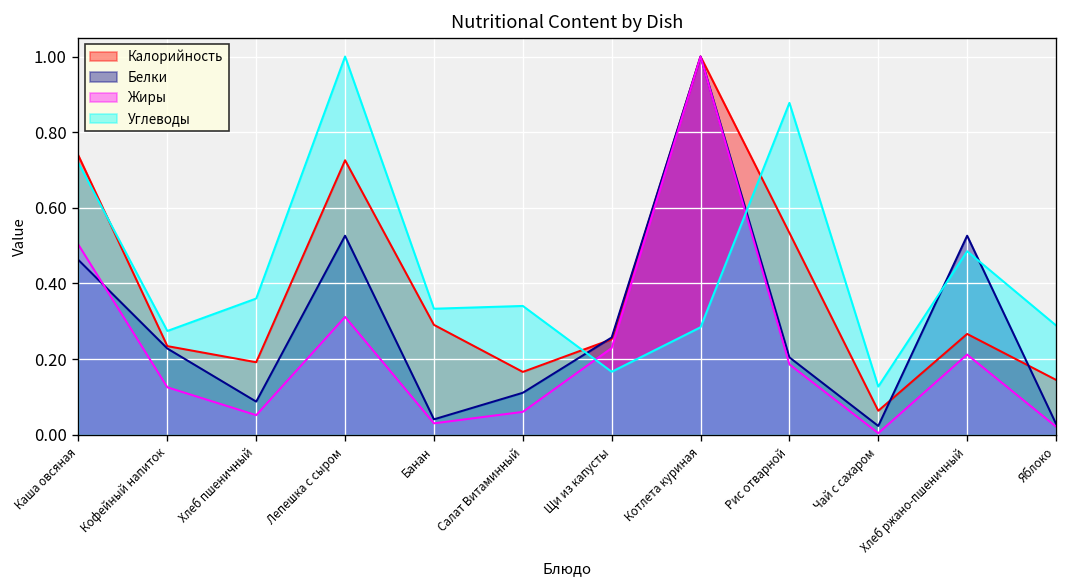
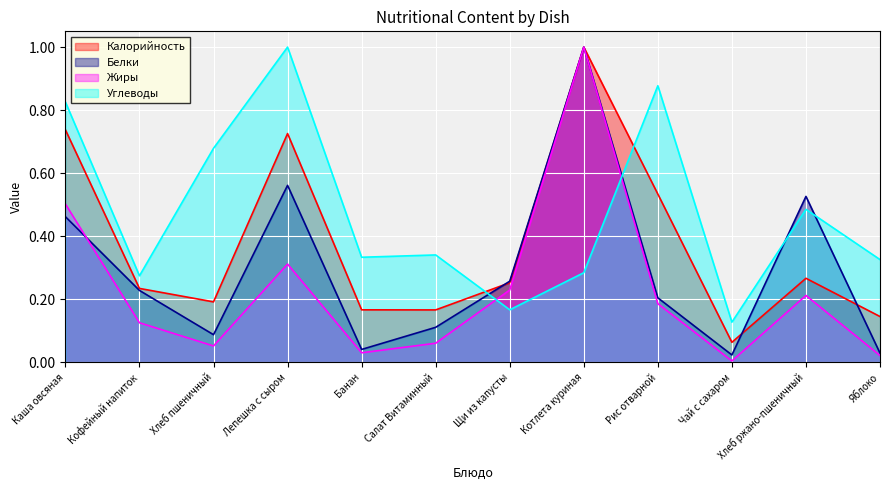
  {
    "Калорийность": {
      "Каша овсяная": 0.74,
      "Хлеб пшеничный": 0.19,
      "Лепешка с сыром": 0.73,
-     "Банан": 0.29,
+     "Банан": 0.17,
      "Салат Витаминный": 0.17,
      "Рис отварной": 0.53,
      "Чай с сахаром": 0.06,
      "Хлеб ржано-пшеничный": 0.27,
      "Яблоко": 0.15
    },
    "Белки": {
      "Каша овсяная": 0.46,
      "Хлеб пшеничный": 0.09,
-     "Лепешка с сыром": 0.53,
+     "Лепешка с сыром": 0.56,
      "Банан": 0.04,
      "Салат Витаминный": 0.11,
      "Рис отварной": 0.20,
      "Чай с сахаром": 0.02,
      "Хлеб ржано-пшеничный": 0.53
    },
    "Жиры": {
      "Каша овсяная": 0.50,
      "Кофейный напиток": 0.13,
      "Хлеб пшеничный": 0.05,
      "Лепешка с сыром": 0.31,
      "Банан": 0.03,
      "Салат Витаминный": 0.06,
      "Щи из капусты": 0.23,
      "Рис отварной": 0.19,
      "Чай с сахаром": 0.00,
      "Хлеб ржано-пшеничный": 0.21
    },
    "Углеводы": {
-     "Каша овсяная": 0.72,
+     "Каша овсяная": 0.83,
      "Кофейный напиток": 0.27,
-     "Хлеб пшеничный": 0.36,
+     "Хлеб пшеничный": 0.68,
      "Лепешка с сыром": 1.00,
      "Банан": 0.33,
      "Салат Витаминный": 0.34,
      "Щи из капусты": 0.17,
      "Котлета куриная": 0.28,
      "Рис отварной": 0.88,
      "Чай с сахаром": 0.13,
      "Хлеб ржано-пшеничный": 0.49,
-     "Яблоко": 0.29
+     "Яблоко": 0.33
    }
  }
